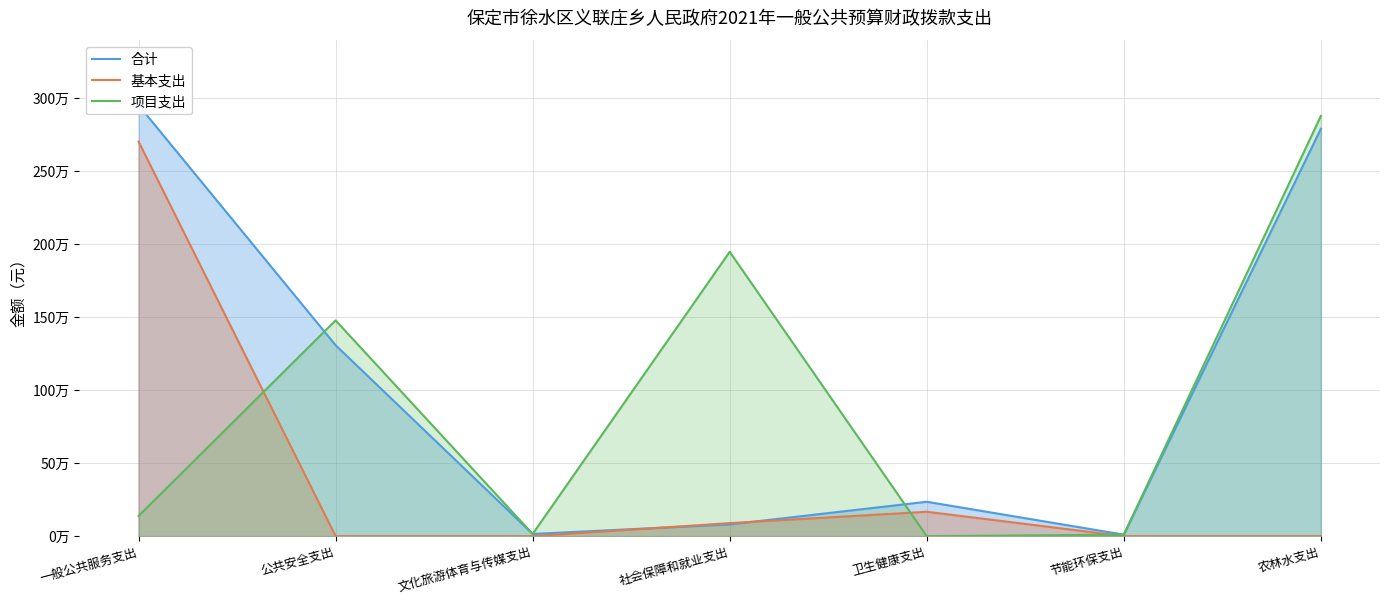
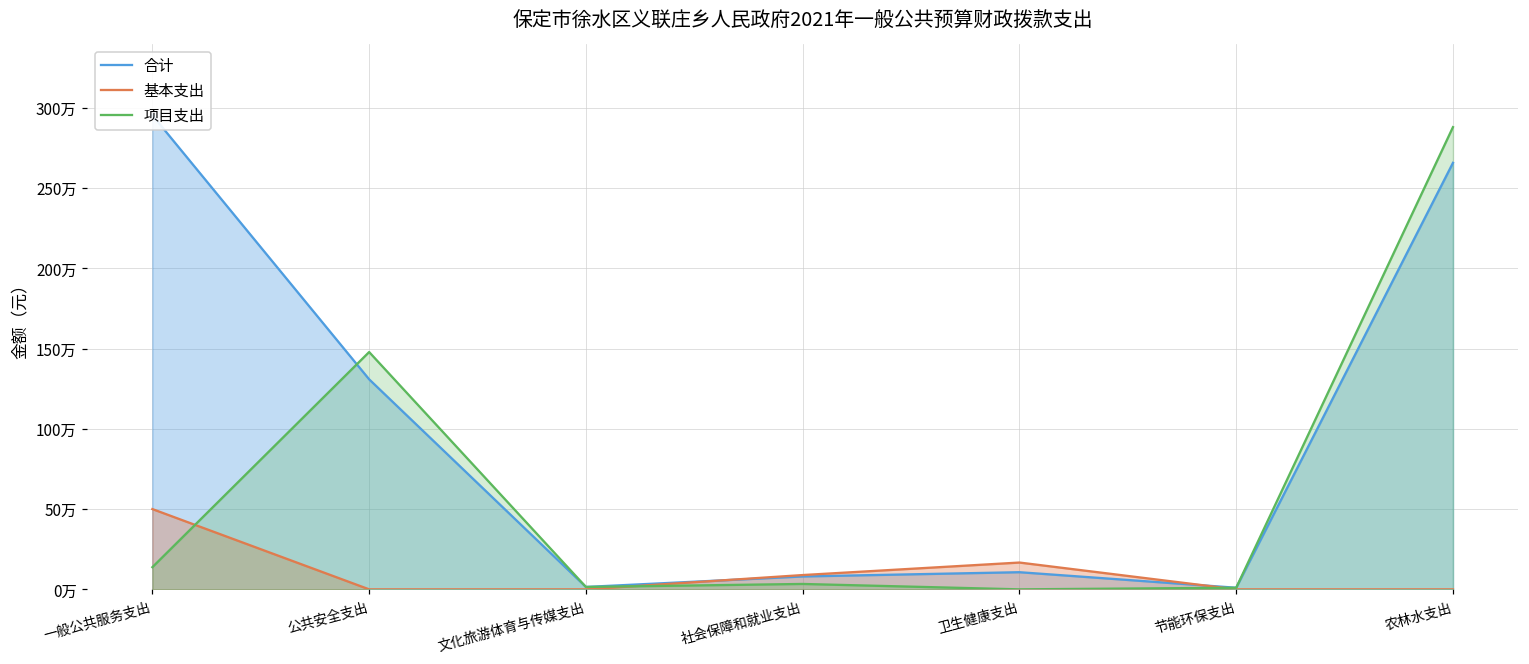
  {
    "合计": {
      "公共安全支出": "131万",
-     "卫生健康支出": "24万",
-     "农林水支出": "279万"
+     "卫生健康支出": "11万",
+     "农林水支出": "266万"
    },
    "基本支出": {
-     "一般公共服务支出": "270万",
+     "一般公共服务支出": "50万",
      "公共安全支出": "0万",
      "卫生健康支出": "17万",
      "农林水支出": "0万"
    },
    "项目支出": {
      "一般公共服务支出": "14万",
      "公共安全支出": "148万",
-     "社会保障和就业支出": "195万",
+     "社会保障和就业支出": "3万",
      "卫生健康支出": "0万",
      "农林水支出": "288万"
    }
  }
